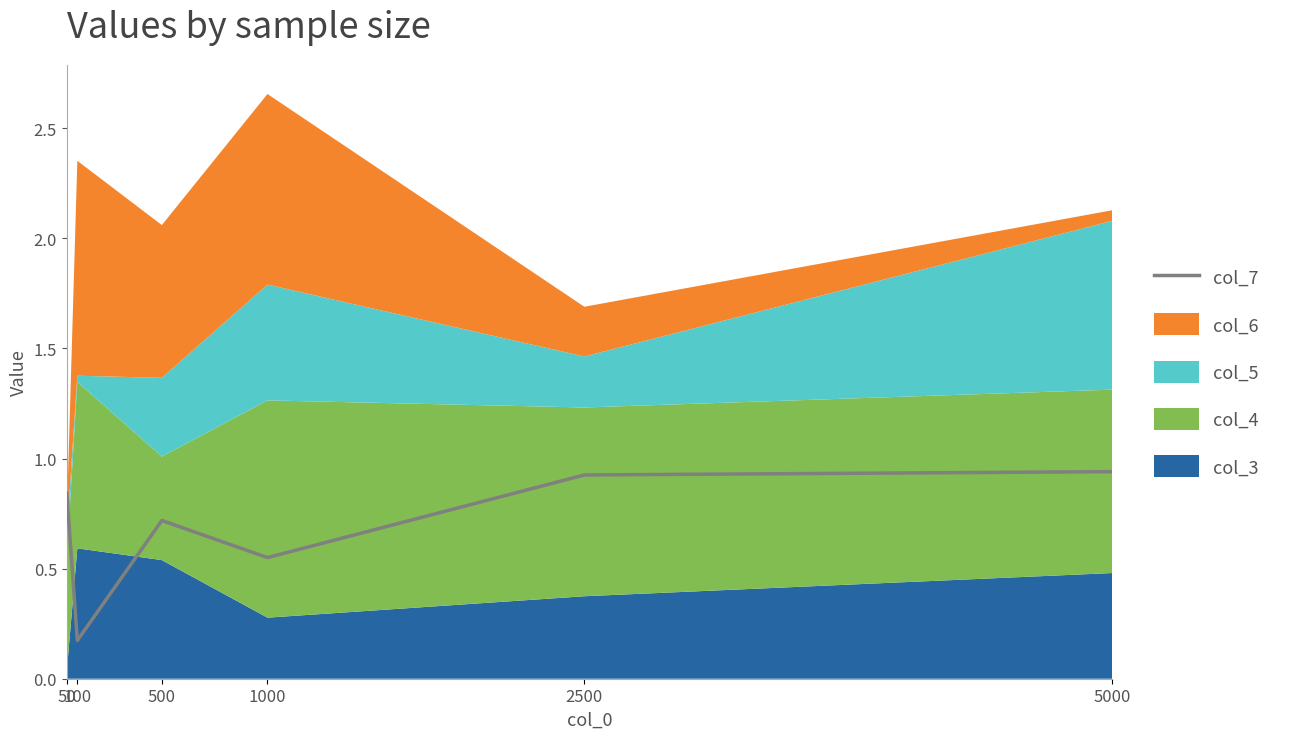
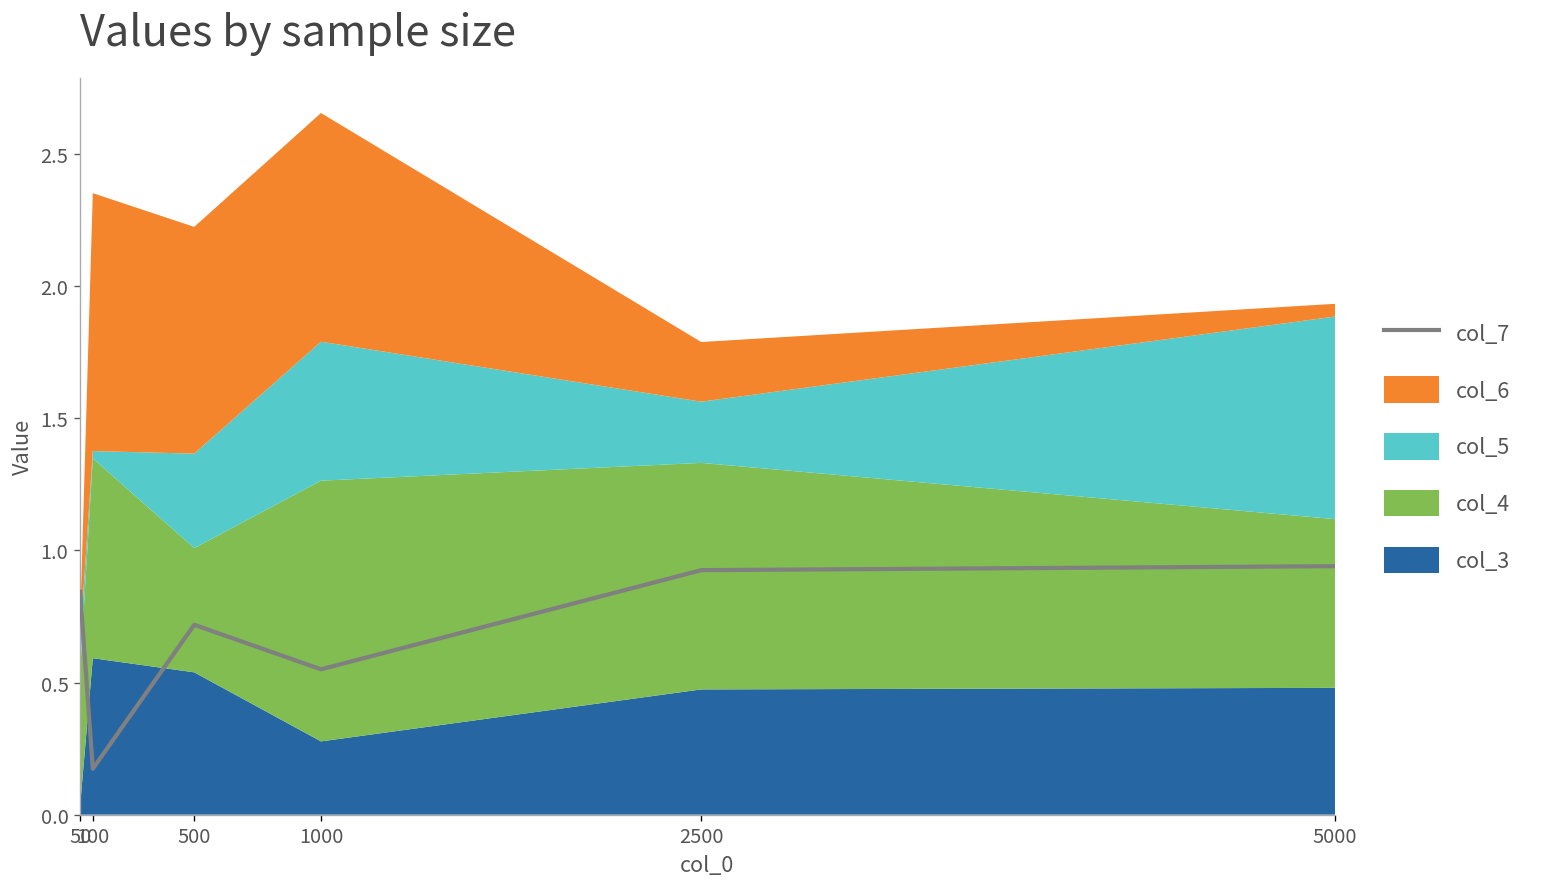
  {
    "col_7": {
      "500": 0.72,
      "1000": 0.55,
      "2500": 0.93,
      "5000": 0.94
    },
    "col_3": {
      "500": 0.54,
      "1000": 0.28,
-     "2500": 0.37,
+     "2500": 0.47,
      "5000": 0.48
    },
    "col_4": {
      "500": 0.47,
      "1000": 0.99,
      "2500": 0.86,
-     "5000": 0.83
+     "5000": 0.64
    },
    "col_5": {
      "500": 0.36,
      "1000": 0.53,
      "2500": 0.23,
      "5000": 0.77
    },
    "col_6": {
-     "500": 0.69,
+     "500": 0.86,
      "1000": 0.87,
      "2500": 0.23,
      "5000": 0.05
    }
  }
